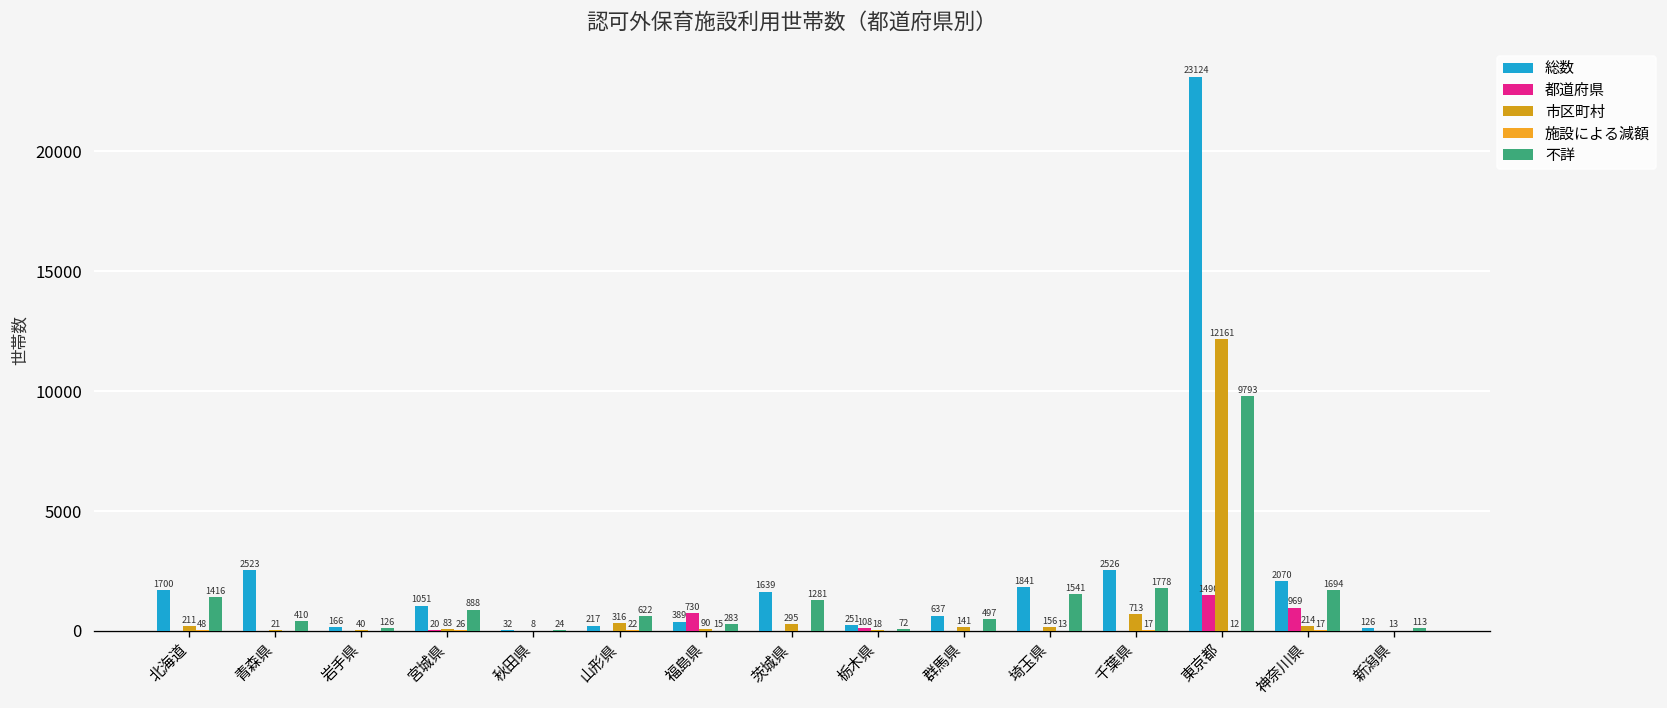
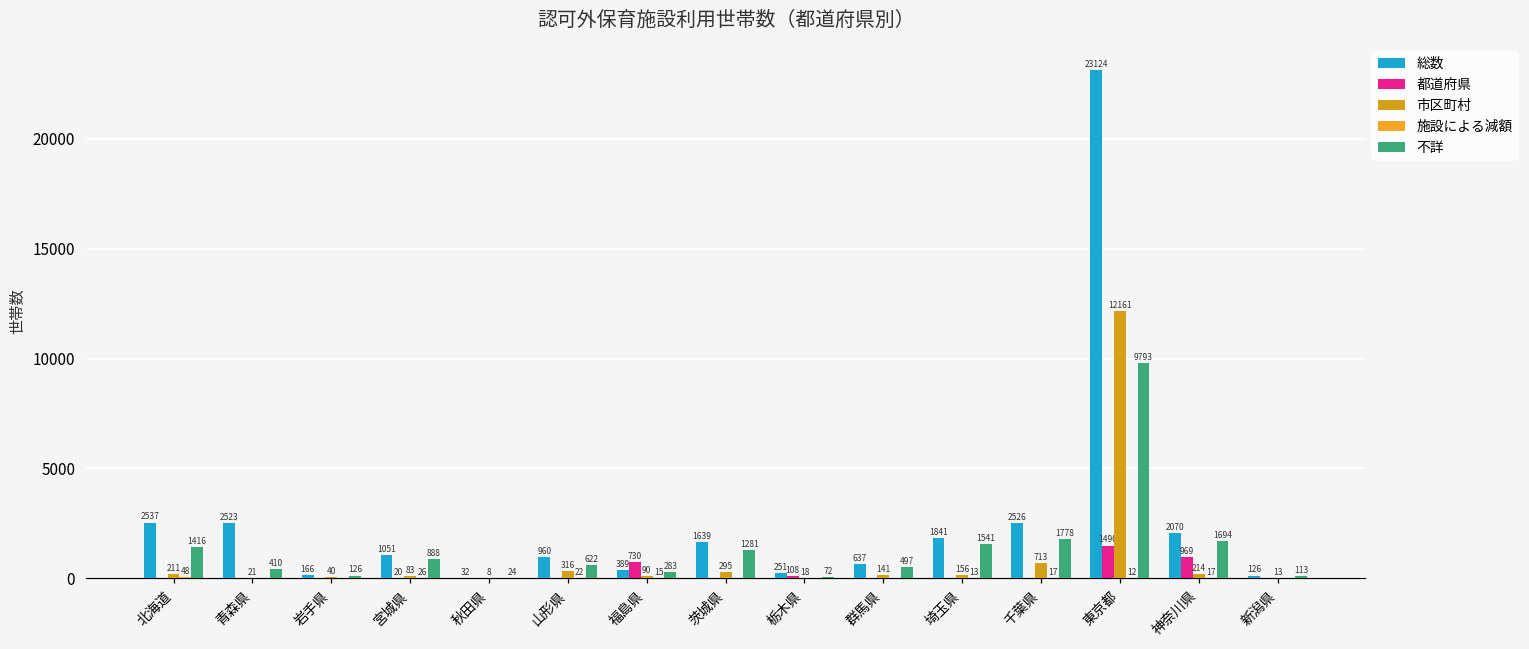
  {
    "総数": {
-     "北海道": 1700,
+     "北海道": 2537,
      "青森県": 2523,
      "岩手県": 166,
      "宮城県": 1051,
      "秋田県": 32,
-     "山形県": 217,
+     "山形県": 960,
      "福島県": 389,
      "茨城県": 1639,
      "栃木県": 251,
      "群馬県": 637,
      "埼玉県": 1841,
      "千葉県": 2526,
      "東京都": 23124,
      "神奈川県": 2070,
      "新潟県": 126
    },
    "都道府県": {
      "宮城県": 20,
      "福島県": 730,
      "栃木県": 108,
      "東京都": 1490,
      "神奈川県": 969
    },
    "不詳": {
      "北海道": 1416,
      "青森県": 410,
      "岩手県": 126,
      "宮城県": 888,
      "秋田県": 24,
      "山形県": 622,
      "福島県": 283,
      "茨城県": 1281,
      "栃木県": 72,
      "群馬県": 497,
      "埼玉県": 1541,
      "千葉県": 1778,
      "東京都": 9793,
      "神奈川県": 1694,
      "新潟県": 113
    }
  }
